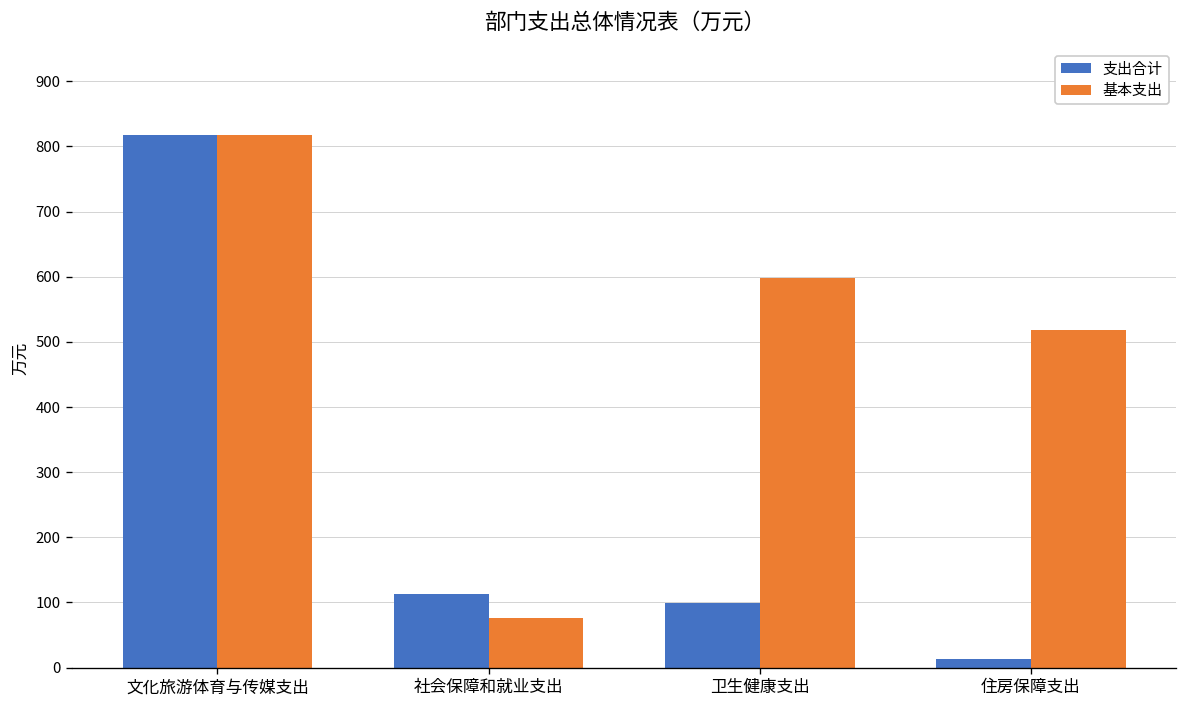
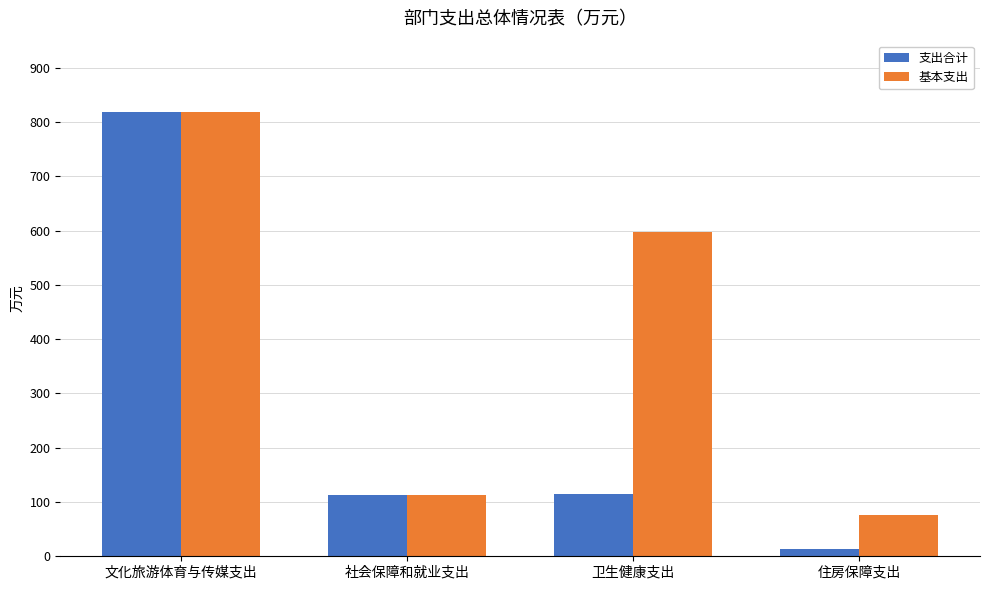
  {
    "支出合计": {
      "文化旅游体育与传媒支出": 820,
      "社会保障和就业支出": 110,
-     "卫生健康支出": 100,
+     "卫生健康支出": 120,
      "住房保障支出": 10
    },
    "基本支出": {
      "文化旅游体育与传媒支出": 820,
-     "社会保障和就业支出": 80,
+     "社会保障和就业支出": 110,
      "卫生健康支出": 600,
-     "住房保障支出": 520
+     "住房保障支出": 80
    }
  }
